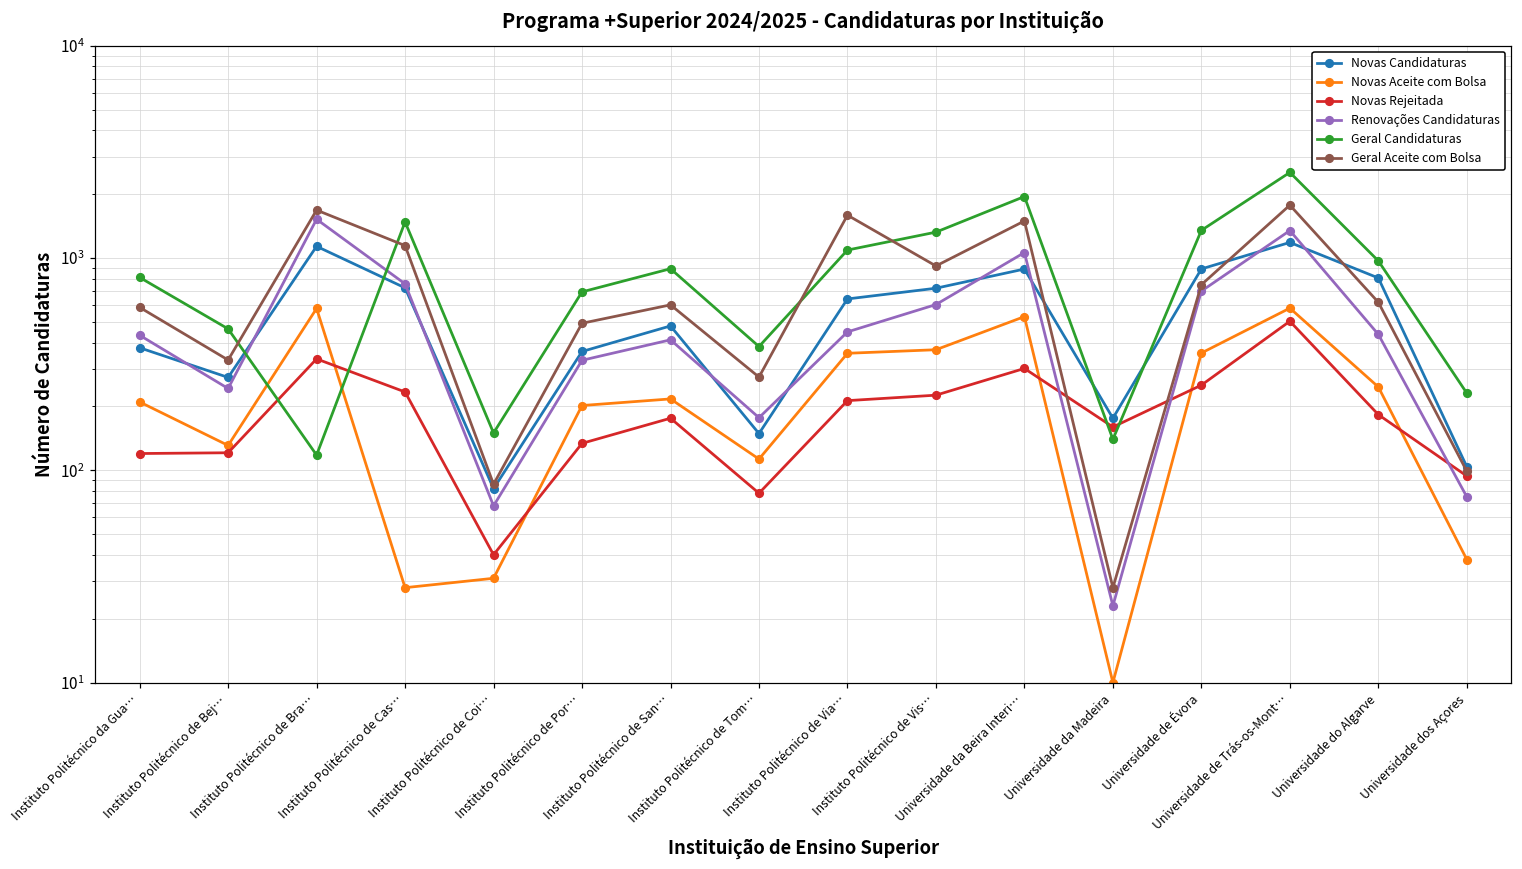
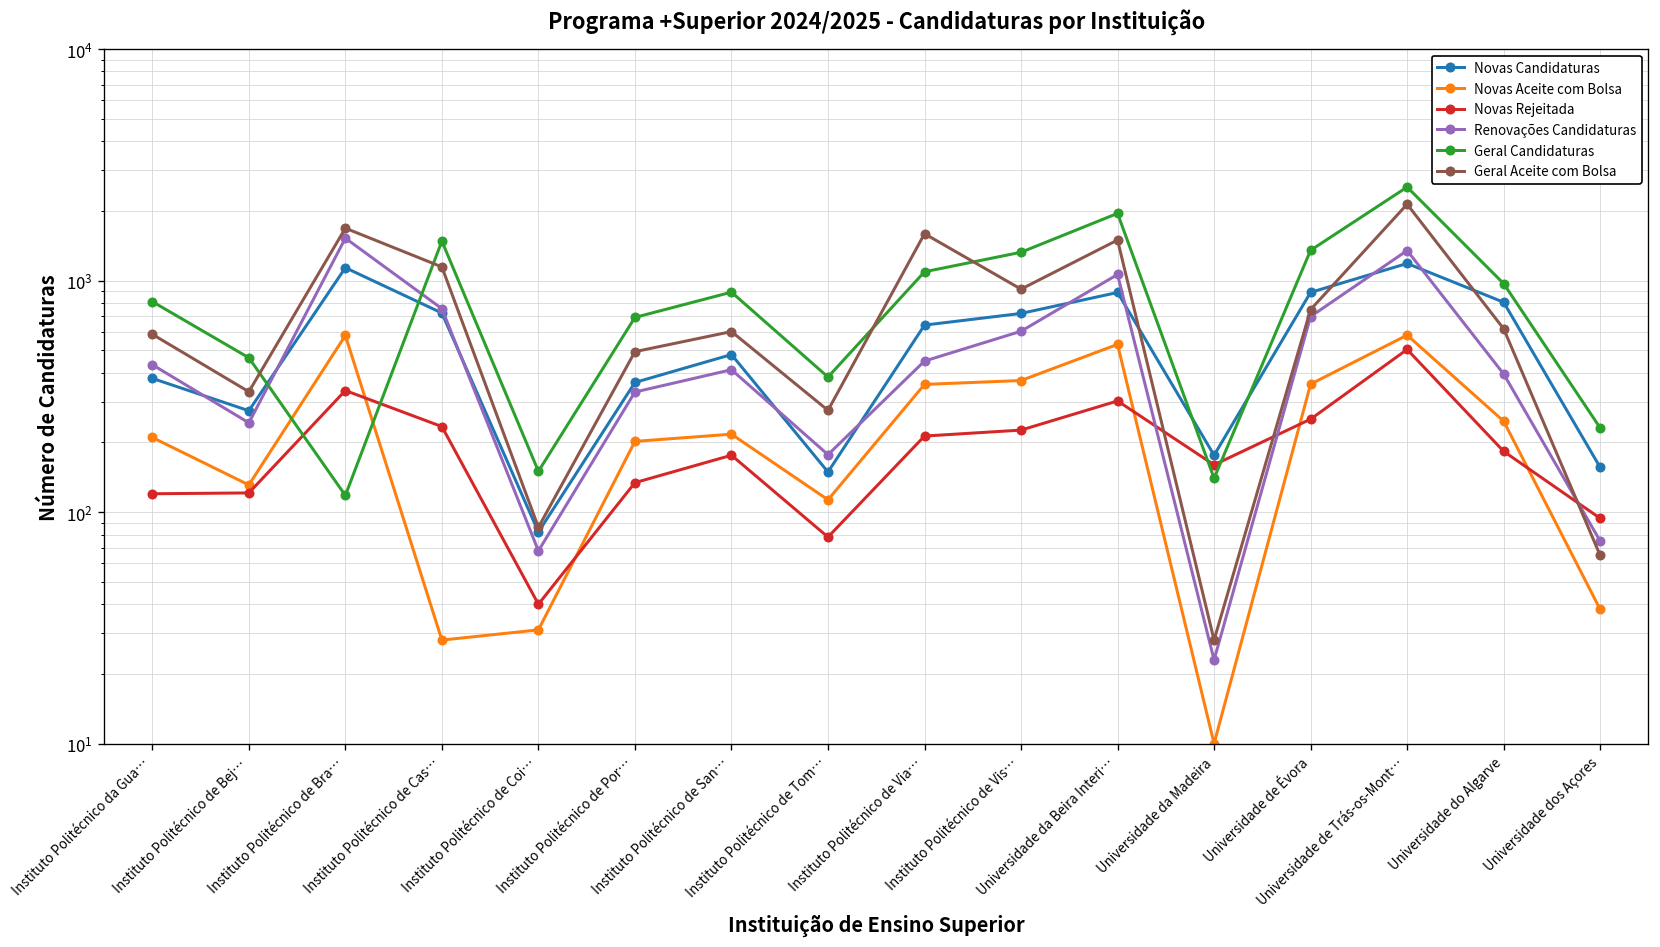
  {
    "Novas Candidaturas": {
      "Instituto Politécnico da Gua…": 380,
      "Instituto Politécnico de Bej…": 270,
      "Instituto Politécnico de Bra…": 1100,
      "Instituto Politécnico de Cas…": 720,
      "Instituto Politécnico de Coi…": 82,
      "Instituto Politécnico de Por…": 360,
      "Instituto Politécnico de San…": 480,
      "Instituto Politécnico de Tom…": 150,
      "Instituto Politécnico de Via…": 640,
      "Instituto Politécnico de Vis…": 720,
      "Universidade da Beira Interi…": 900,
      "Universidade da Madeira": 180,
      "Universidade de Évora": 900,
      "Universidade de Trás-os-Mont…": 1200,
      "Universidade do Algarve": 810,
-     "Universidade dos Açores": 100
+     "Universidade dos Açores": 160
    },
    "Novas Aceite com Bolsa": {
      "Instituto Politécnico da Gua…": 210,
      "Instituto Politécnico de Bej…": 130,
      "Instituto Politécnico de Bra…": 580,
      "Instituto Politécnico de Cas…": 28,
      "Instituto Politécnico de Coi…": 31,
      "Instituto Politécnico de Por…": 200,
      "Instituto Politécnico de San…": 220,
      "Instituto Politécnico de Tom…": 110,
      "Instituto Politécnico de Via…": 360,
      "Instituto Politécnico de Vis…": 370,
      "Universidade da Beira Interi…": 530,
      "Universidade da Madeira": 10,
      "Universidade de Évora": 360,
      "Universidade de Trás-os-Mont…": 580,
      "Universidade do Algarve": 250,
      "Universidade dos Açores": 38
    },
    "Novas Rejeitada": {
      "Instituto Politécnico da Gua…": 120,
      "Instituto Politécnico de Bej…": 120,
      "Instituto Politécnico de Bra…": 340,
      "Instituto Politécnico de Cas…": 230,
      "Instituto Politécnico de Coi…": 40,
      "Instituto Politécnico de Por…": 130,
      "Instituto Politécnico de San…": 180,
      "Instituto Politécnico de Tom…": 78,
      "Instituto Politécnico de Via…": 210,
      "Instituto Politécnico de Vis…": 230,
      "Universidade da Beira Interi…": 300,
      "Universidade da Madeira": 160,
      "Universidade de Évora": 250,
      "Universidade de Trás-os-Mont…": 500,
      "Universidade do Algarve": 180,
      "Universidade dos Açores": 90
    },
    "Renovações Candidaturas": {
      "Instituto Politécnico da Gua…": 430,
      "Instituto Politécnico de Bej…": 240,
      "Instituto Politécnico de Bra…": 1500,
      "Instituto Politécnico de Cas…": 760,
      "Instituto Politécnico de Coi…": 68,
      "Instituto Politécnico de Por…": 330,
      "Instituto Politécnico de San…": 410,
      "Instituto Politécnico de Tom…": 180,
      "Instituto Politécnico de Via…": 450,
      "Instituto Politécnico de Vis…": 600,
      "Universidade da Beira Interi…": 1100,
      "Universidade da Madeira": 23,
      "Universidade de Évora": 700,
      "Universidade de Trás-os-Mont…": 1300,
-     "Universidade do Algarve": 440,
+     "Universidade do Algarve": 400,
      "Universidade dos Açores": 75
    },
    "Geral Candidaturas": {
      "Instituto Politécnico da Gua…": 810,
      "Instituto Politécnico de Bej…": 460,
      "Instituto Politécnico de Bra…": 120,
      "Instituto Politécnico de Cas…": 1500,
      "Instituto Politécnico de Coi…": 150,
      "Instituto Politécnico de Por…": 690,
      "Instituto Politécnico de San…": 900,
      "Instituto Politécnico de Tom…": 380,
      "Instituto Politécnico de Via…": 1100,
      "Instituto Politécnico de Vis…": 1300,
      "Universidade da Beira Interi…": 2000,
      "Universidade da Madeira": 140,
      "Universidade de Évora": 1400,
      "Universidade de Trás-os-Mont…": 2500,
      "Universidade do Algarve": 1000,
      "Universidade dos Açores": 230
    },
    "Geral Aceite com Bolsa": {
      "Instituto Politécnico da Gua…": 590,
      "Instituto Politécnico de Bej…": 330,
      "Instituto Politécnico de Bra…": 1700,
      "Instituto Politécnico de Cas…": 1100,
      "Instituto Politécnico de Coi…": 90,
      "Instituto Politécnico de Por…": 490,
      "Instituto Politécnico de San…": 600,
      "Instituto Politécnico de Tom…": 280,
      "Instituto Politécnico de Via…": 1600,
      "Instituto Politécnico de Vis…": 900,
      "Universidade da Beira Interi…": 1500,
      "Universidade da Madeira": 28,
      "Universidade de Évora": 750,
-     "Universidade de Trás-os-Mont…": 1800,
+     "Universidade de Trás-os-Mont…": 2100,
      "Universidade do Algarve": 620,
-     "Universidade dos Açores": 100
+     "Universidade dos Açores": 65
    }
  }
